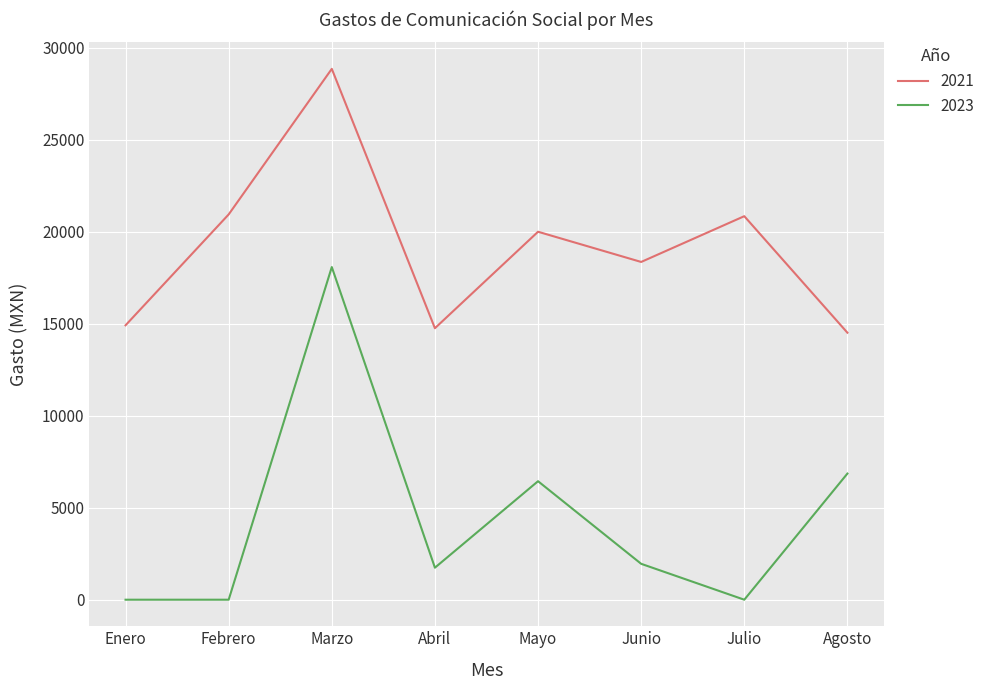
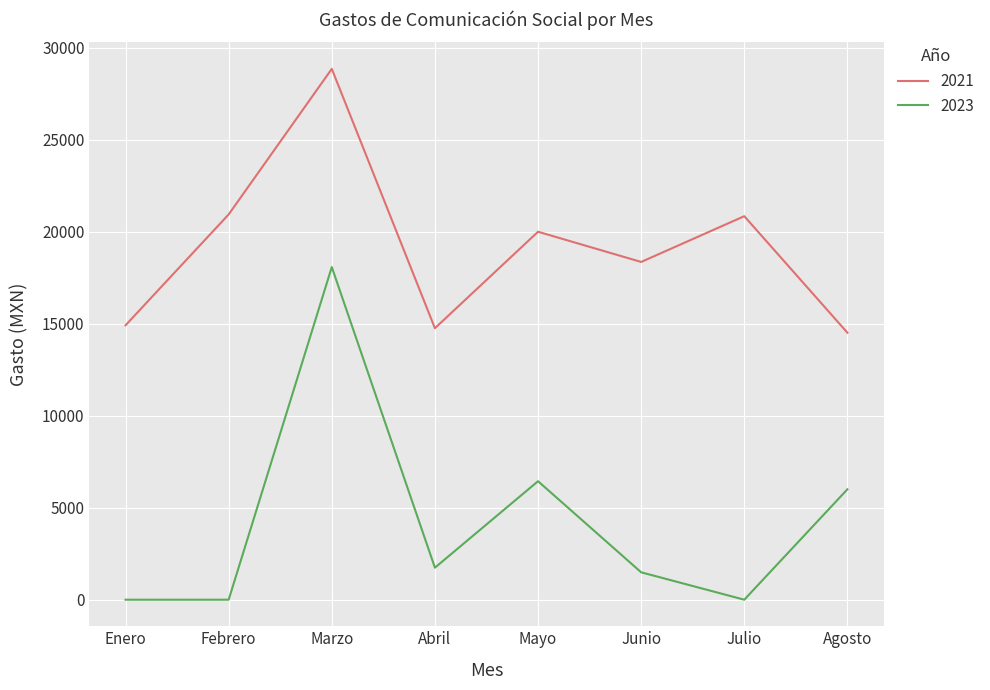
  {
    "2021": {
      "Enero": 14900,
      "Febrero": 20900,
      "Marzo": 28800,
      "Abril": 14800,
      "Mayo": 20000,
      "Junio": 18400,
      "Julio": 20800,
      "Agosto": 14500
    },
    "2023": {
      "Enero": 0,
      "Febrero": 0,
      "Marzo": 18100,
      "Abril": 1700,
      "Mayo": 6400,
-     "Junio": 2000,
+     "Junio": 1500,
      "Julio": 0,
-     "Agosto": 6900
+     "Agosto": 6000
    }
  }
